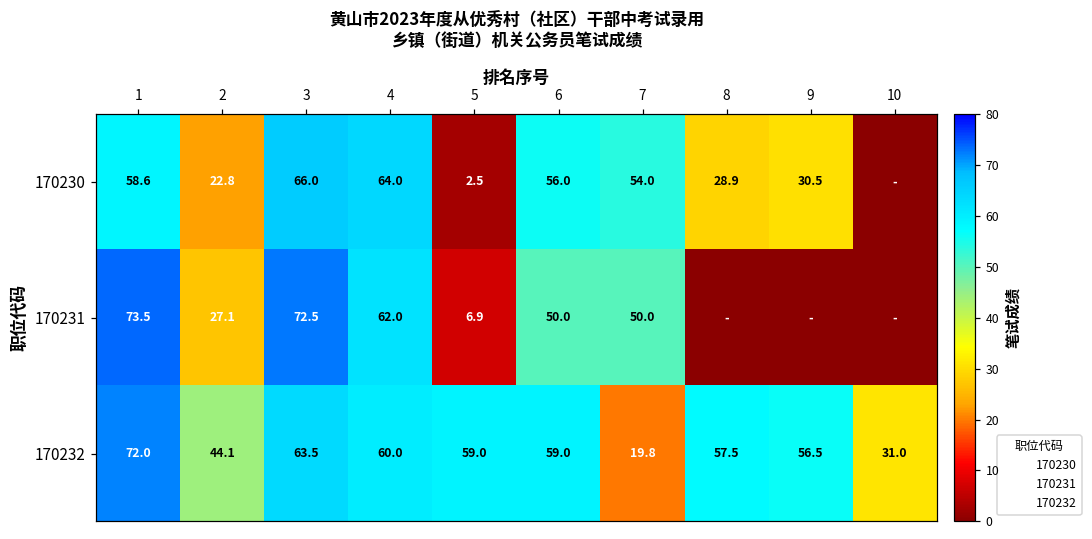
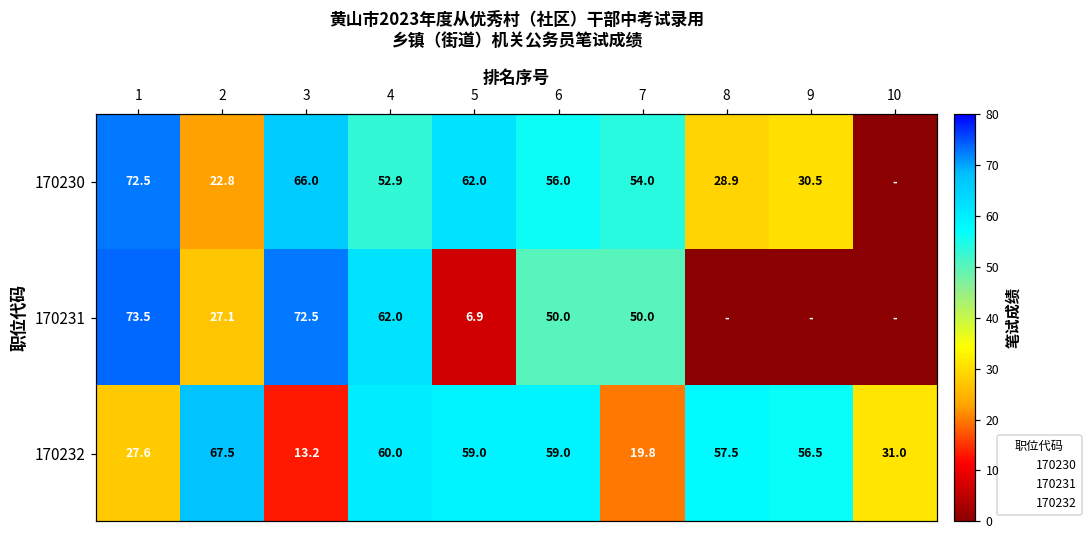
  {
    "170230": {
-     "1": 58.6,
+     "1": 72.5,
      "2": 22.8,
      "3": 66.0,
-     "4": 64.0,
-     "5": 2.5,
+     "4": 52.9,
+     "5": 62.0,
      "6": 56.0,
      "7": 54.0,
      "8": 28.9,
      "9": 30.5
    },
    "170231": {
      "1": 73.5,
      "2": 27.1,
      "3": 72.5,
      "4": 62.0,
      "5": 6.9,
      "6": 50.0,
      "7": 50.0
    },
    "170232": {
-     "1": 72.0,
-     "2": 44.1,
-     "3": 63.5,
+     "1": 27.6,
+     "2": 67.5,
+     "3": 13.2,
      "4": 60.0,
      "5": 59.0,
      "6": 59.0,
      "7": 19.8,
      "8": 57.5,
      "9": 56.5,
      "10": 31.0
    }
  }
